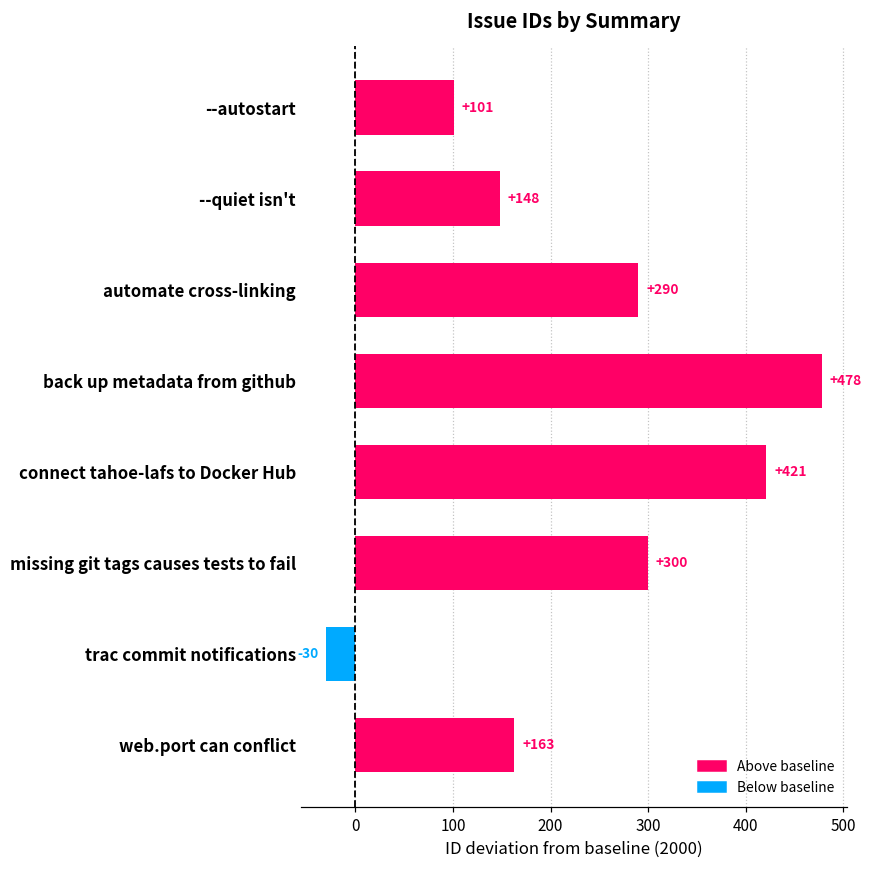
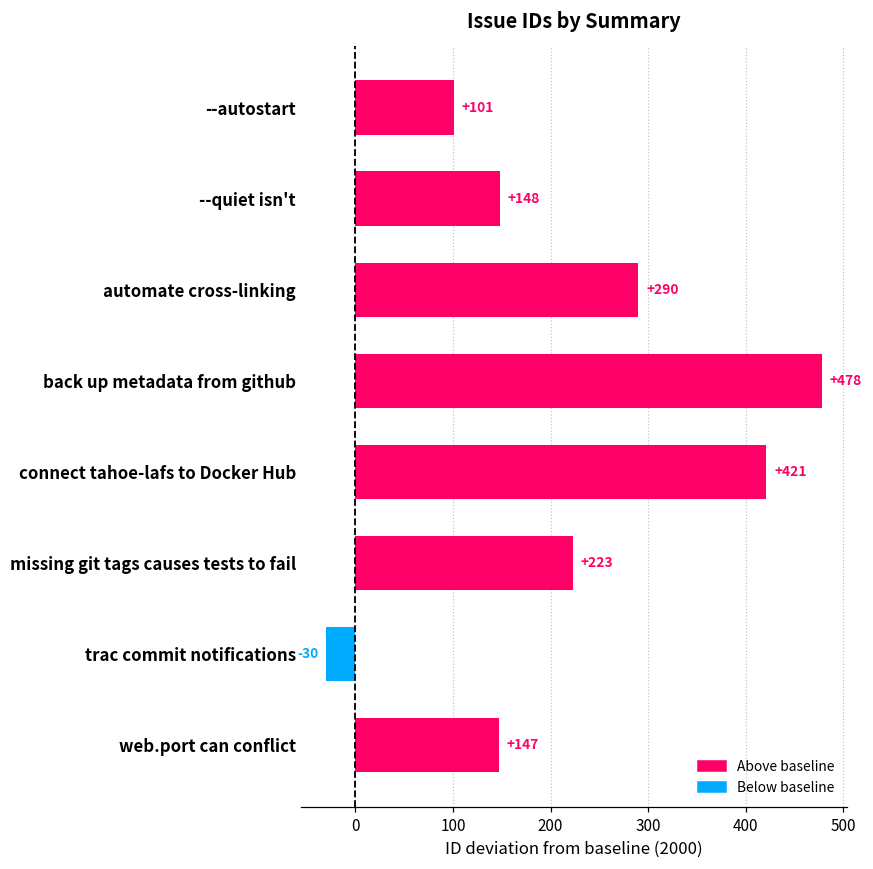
  {
    "--autostart": "+101",
    "--quiet isn't": "+148",
    "automate cross-linking": "+290",
    "back up metadata from github": "+478",
    "connect tahoe-lafs to Docker Hub": "+421",
-   "missing git tags causes tests to fail": "+300",
+   "missing git tags causes tests to fail": "+223",
    "trac commit notifications": "-30",
-   "web.port can conflict": "+163"
+   "web.port can conflict": "+147"
  }
